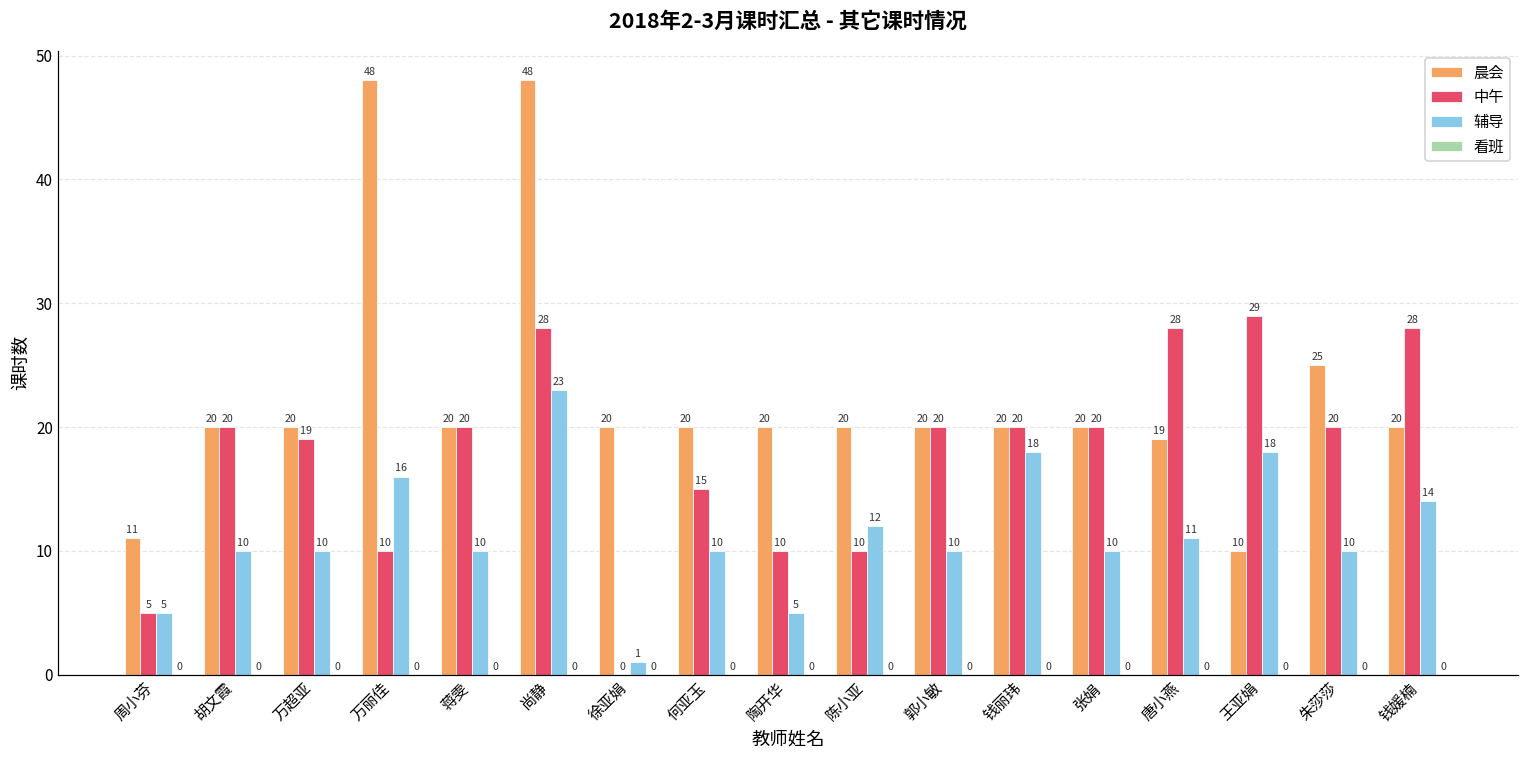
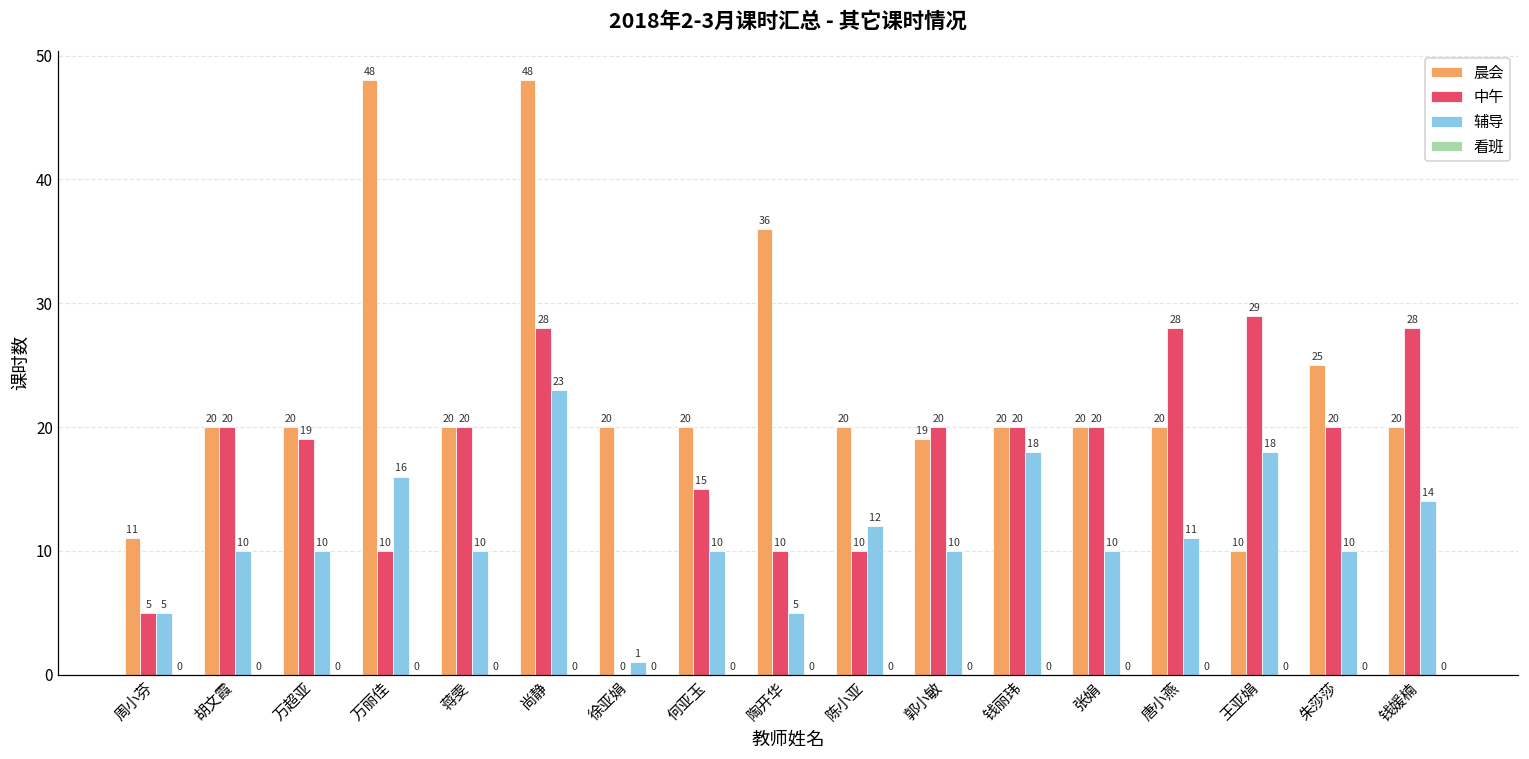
  {
    "晨会": {
      "周小芬": 11,
      "胡文霞": 20,
      "万超亚": 20,
      "万丽佳": 48,
      "蒋雯": 20,
      "尚静": 48,
      "徐亚娟": 20,
      "何亚玉": 20,
-     "陶开华": 20,
+     "陶开华": 36,
      "陈小亚": 20,
-     "郭小敏": 20,
+     "郭小敏": 19,
      "钱丽玮": 20,
      "张娟": 20,
-     "唐小燕": 19,
+     "唐小燕": 20,
      "王亚娟": 10,
      "朱莎莎": 25,
      "钱媛楠": 20
    },
    "中午": {
      "周小芬": 5,
      "胡文霞": 20,
      "万超亚": 19,
      "万丽佳": 10,
      "蒋雯": 20,
      "尚静": 28,
      "徐亚娟": 0,
      "何亚玉": 15,
      "陶开华": 10,
      "陈小亚": 10,
      "郭小敏": 20,
      "钱丽玮": 20,
      "张娟": 20,
      "唐小燕": 28,
      "王亚娟": 29,
      "朱莎莎": 20,
      "钱媛楠": 28
    },
    "辅导": {
      "周小芬": 5,
      "胡文霞": 10,
      "万超亚": 10,
      "万丽佳": 16,
      "蒋雯": 10,
      "尚静": 23,
      "徐亚娟": 1,
      "何亚玉": 10,
      "陶开华": 5,
      "陈小亚": 12,
      "郭小敏": 10,
      "钱丽玮": 18,
      "张娟": 10,
      "唐小燕": 11,
      "王亚娟": 18,
      "朱莎莎": 10,
      "钱媛楠": 14
    },
    "看班": {
      "周小芬": 0,
      "胡文霞": 0,
      "万超亚": 0,
      "万丽佳": 0,
      "蒋雯": 0,
      "尚静": 0,
      "徐亚娟": 0,
      "何亚玉": 0,
      "陶开华": 0,
      "陈小亚": 0,
      "郭小敏": 0,
      "钱丽玮": 0,
      "张娟": 0,
      "唐小燕": 0,
      "王亚娟": 0,
      "朱莎莎": 0,
      "钱媛楠": 0
    }
  }
